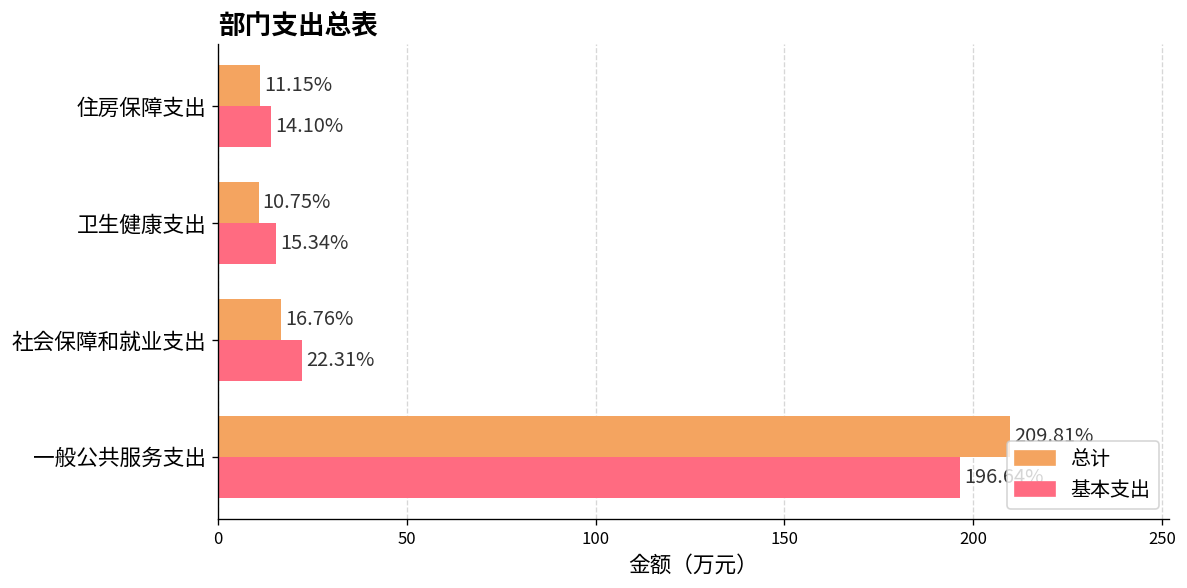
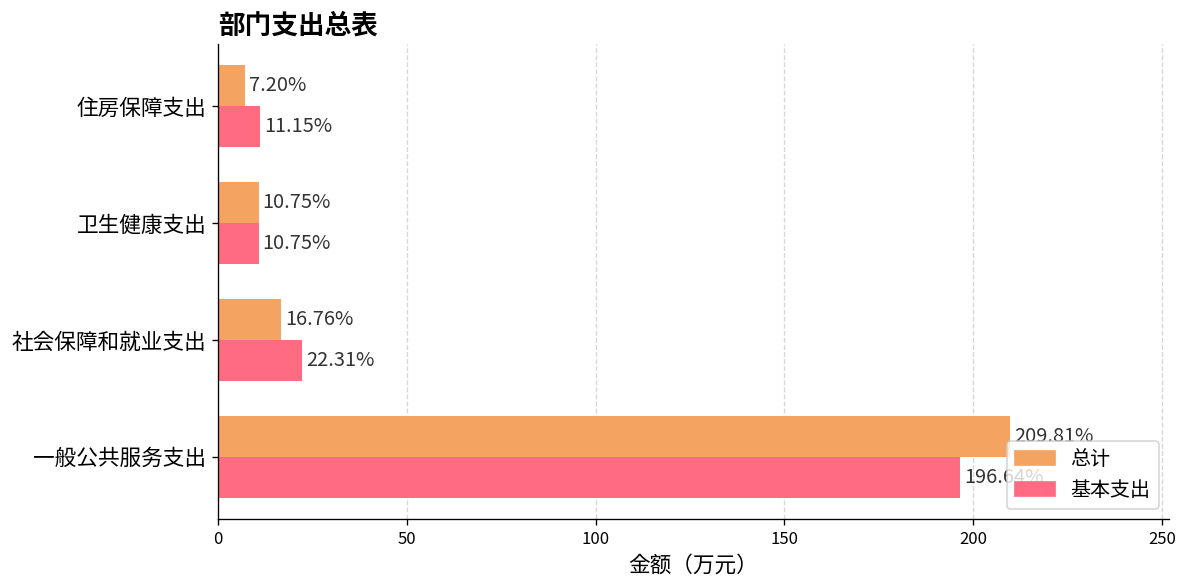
  {
    "总计": {
-     "住房保障支出": "11.15%",
+     "住房保障支出": "7.20%",
      "卫生健康支出": "10.75%",
      "社会保障和就业支出": "16.76%"
    },
    "基本支出": {
-     "住房保障支出": "14.10%",
-     "卫生健康支出": "15.34%",
+     "住房保障支出": "11.15%",
+     "卫生健康支出": "10.75%",
      "社会保障和就业支出": "22.31%"
    }
  }
